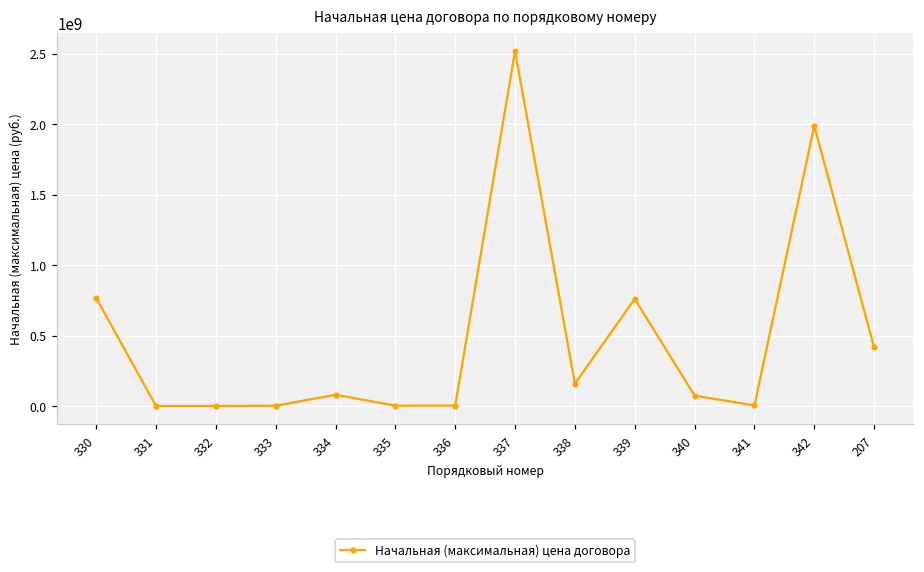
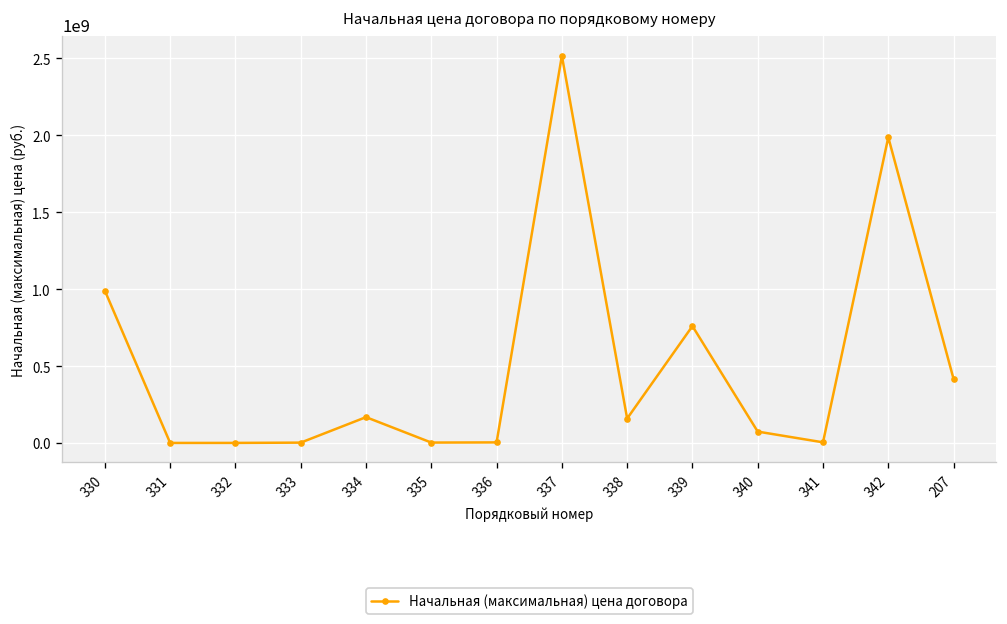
  {
-   "330": 770000000,
+   "330": 990000000,
    "331": 0,
    "332": 0,
    "333": 0,
-   "334": 80000000,
+   "334": 170000000,
    "335": 0,
    "336": 0,
    "337": 2520000000,
    "338": 160000000,
    "339": 760000000,
    "340": 70000000,
    "341": 0,
    "342": 1990000000,
    "207": 420000000
  }
